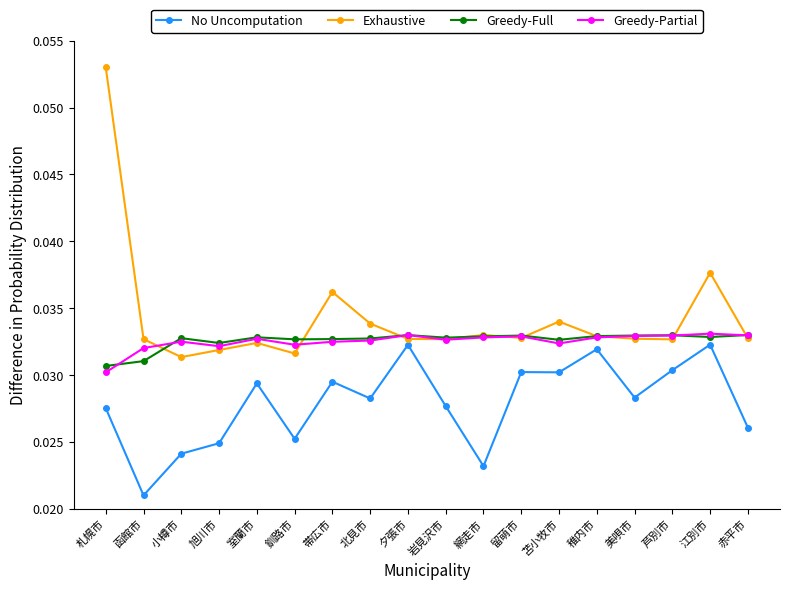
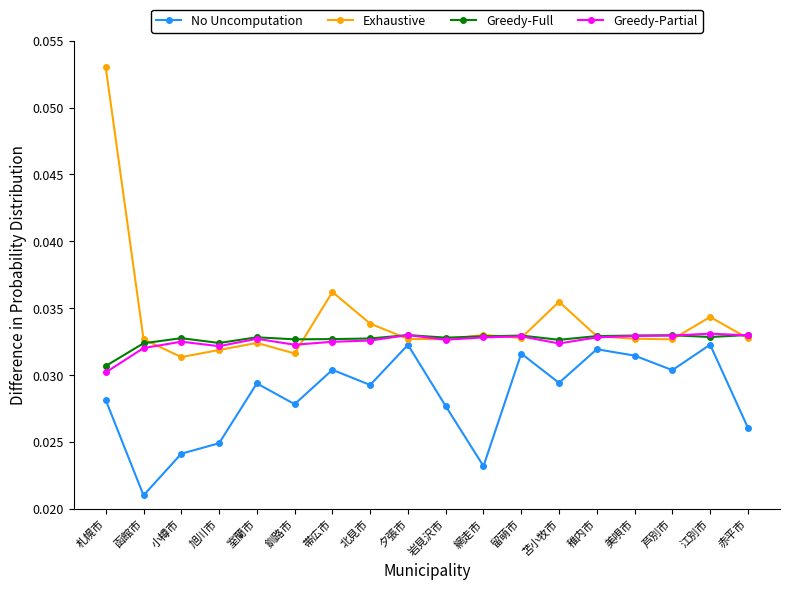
  {
    "No Uncomputation": {
-     "札幌市": 0.0275,
+     "札幌市": 0.0281,
      "函館市": 0.0210,
      "小樽市": 0.0241,
      "旭川市": 0.0249,
      "室蘭市": 0.0294,
-     "釧路市": 0.0252,
-     "帯広市": 0.0295,
-     "北見市": 0.0282,
+     "釧路市": 0.0278,
+     "帯広市": 0.0304,
+     "北見市": 0.0293,
      "夕張市": 0.0323,
      "岩見沢市": 0.0277,
      "網走市": 0.0232,
-     "留萌市": 0.0302,
-     "苫小牧市": 0.0302,
+     "留萌市": 0.0316,
+     "苫小牧市": 0.0294,
      "稚内市": 0.0319,
-     "美唄市": 0.0283,
+     "美唄市": 0.0315,
      "芦別市": 0.0304,
      "江別市": 0.0323,
      "赤平市": 0.0261
    },
    "Exhaustive": {
      "札幌市": 0.0530,
      "函館市": 0.0327,
      "小樽市": 0.0313,
      "旭川市": 0.0319,
      "室蘭市": 0.0324,
      "釧路市": 0.0316,
      "帯広市": 0.0362,
      "北見市": 0.0338,
      "夕張市": 0.0327,
-     "苫小牧市": 0.0340,
+     "苫小牧市": 0.0355,
      "美唄市": 0.0327,
      "芦別市": 0.0327,
-     "江別市": 0.0376,
+     "江別市": 0.0343,
      "赤平市": 0.0327
    },
    "Greedy-Full": {
      "札幌市": 0.0307,
-     "函館市": 0.0310,
+     "函館市": 0.0324,
      "小樽市": 0.0328,
      "旭川市": 0.0324,
      "釧路市": 0.0327,
      "帯広市": 0.0327,
      "苫小牧市": 0.0326,
      "江別市": 0.0328
    },
    "Greedy-Partial": {
      "札幌市": 0.0302,
      "函館市": 0.0320,
      "小樽市": 0.0325,
      "旭川市": 0.0322,
      "釧路市": 0.0323,
      "帯広市": 0.0325,
      "苫小牧市": 0.0324,
      "江別市": 0.0331
    }
  }
